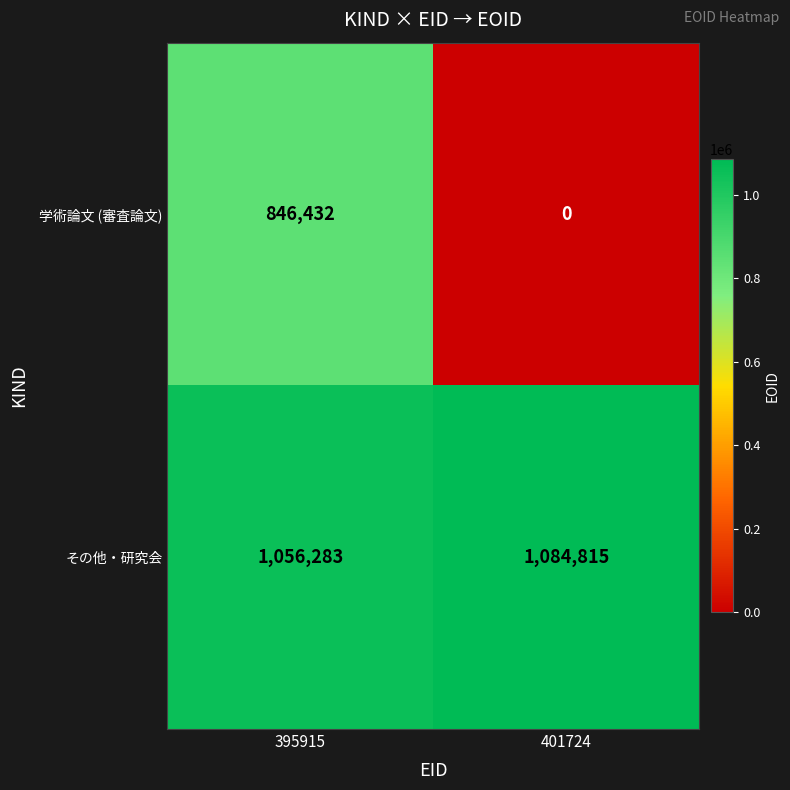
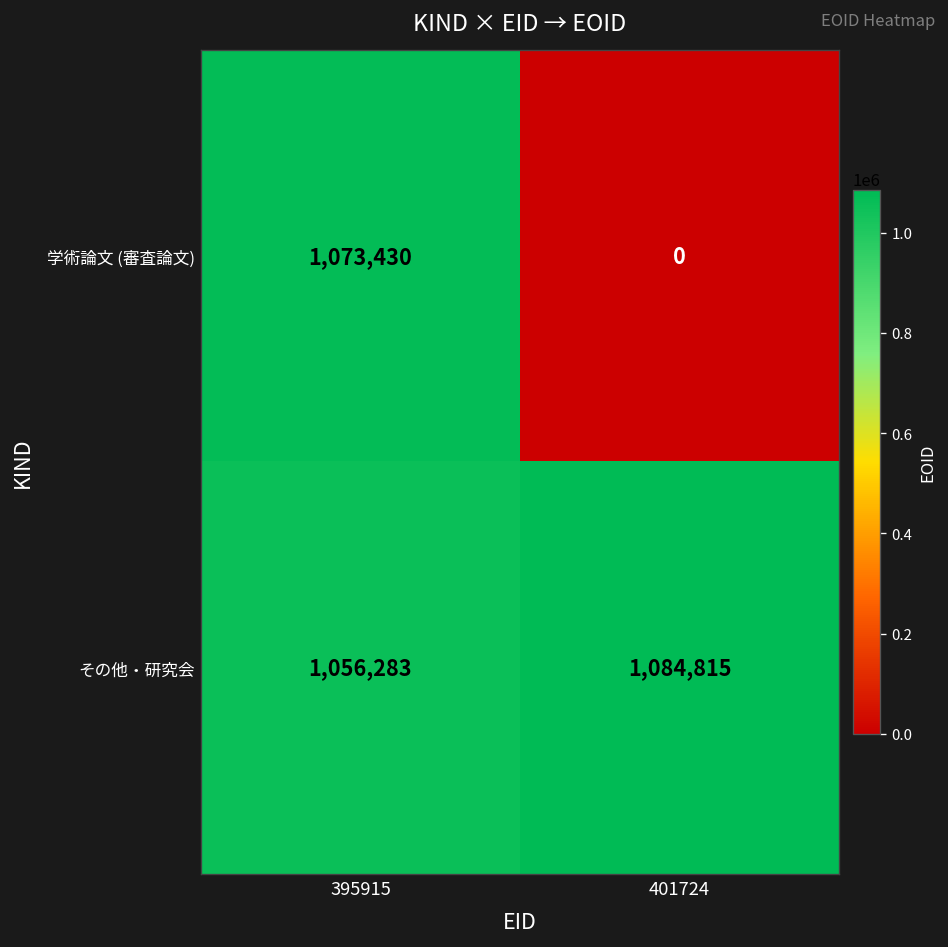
  {
    "学術論文 (審査論文)": {
-     "395915": "846,432",
+     "395915": "1,073,430",
      "401724": "0"
    },
    "その他・研究会": {
      "395915": "1,056,283",
      "401724": "1,084,815"
    }
  }
